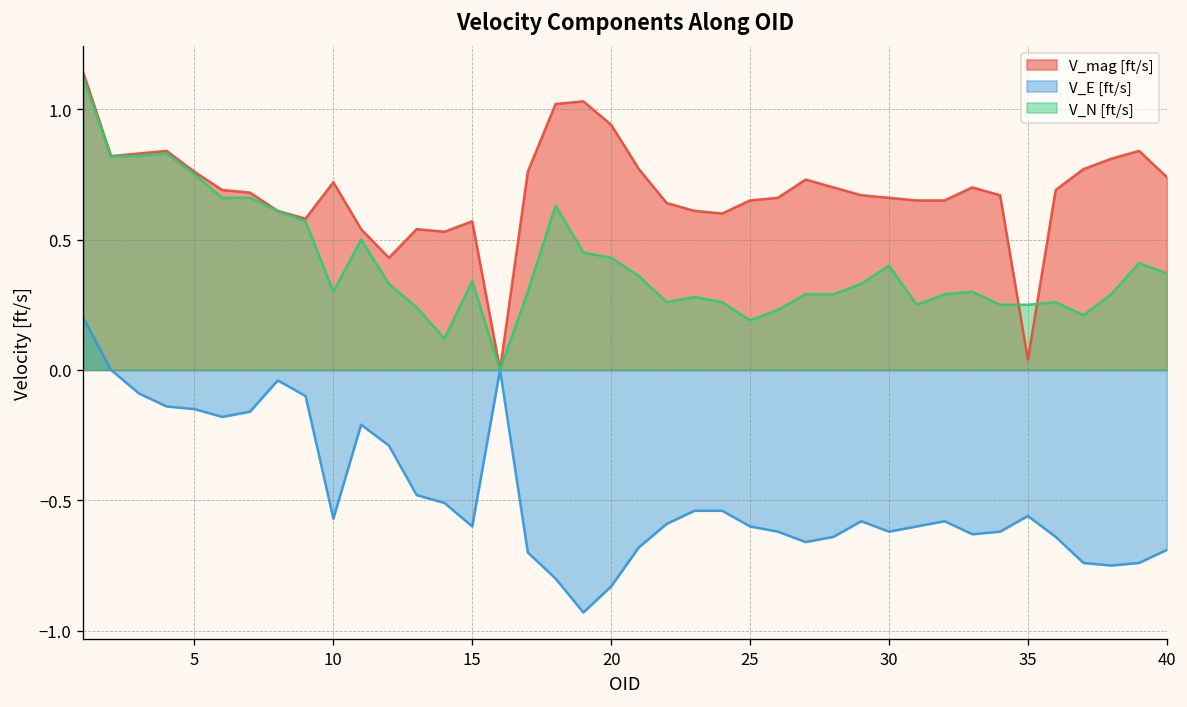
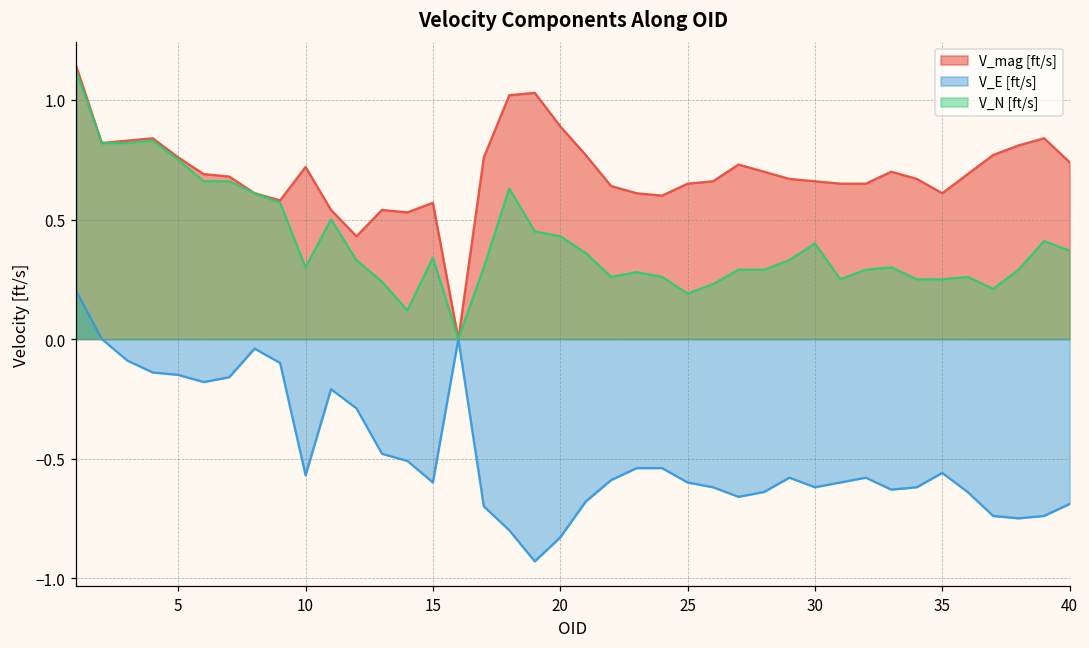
  {
    "V_mag [ft/s]": {
      "10": 0.72,
      "15": 0.57,
-     "20": 0.94,
+     "20": 0.89,
      "25": 0.65,
      "30": 0.66,
-     "35": 0.04,
+     "35": 0.61,
      "40": 0.74
    },
    "V_N [ft/s]": {
      "10": 0.30,
      "15": 0.34,
      "20": 0.43,
      "25": 0.19,
      "30": 0.40,
      "35": 0.25,
      "40": 0.37
    }
  }
